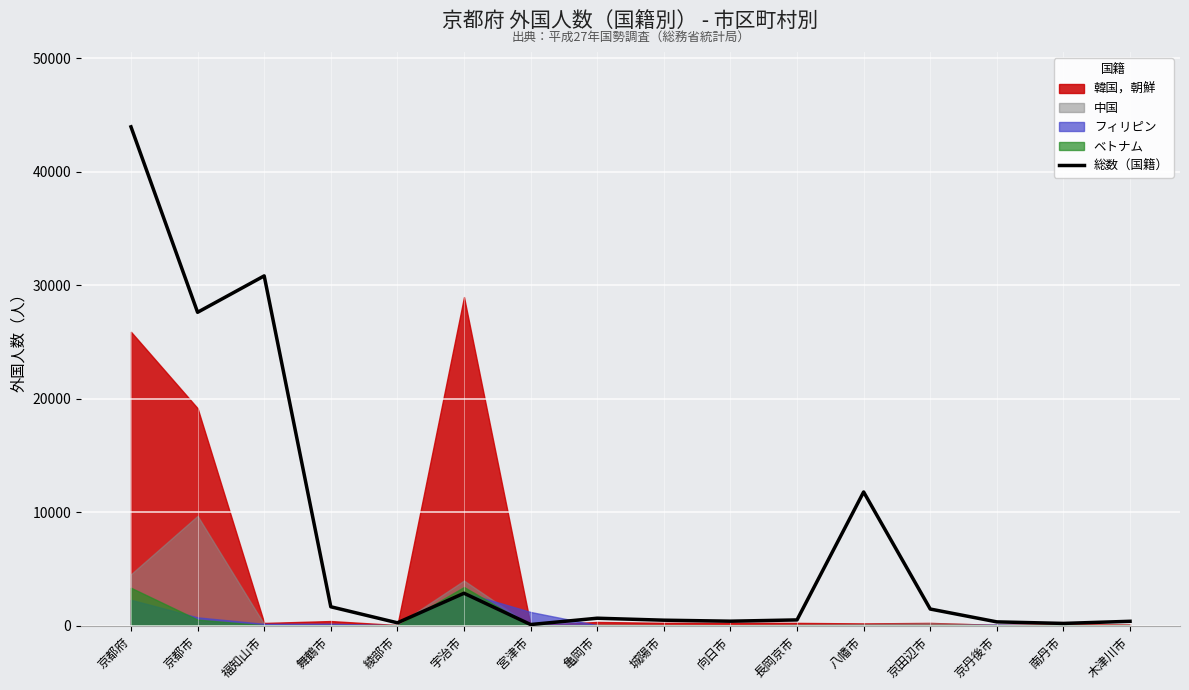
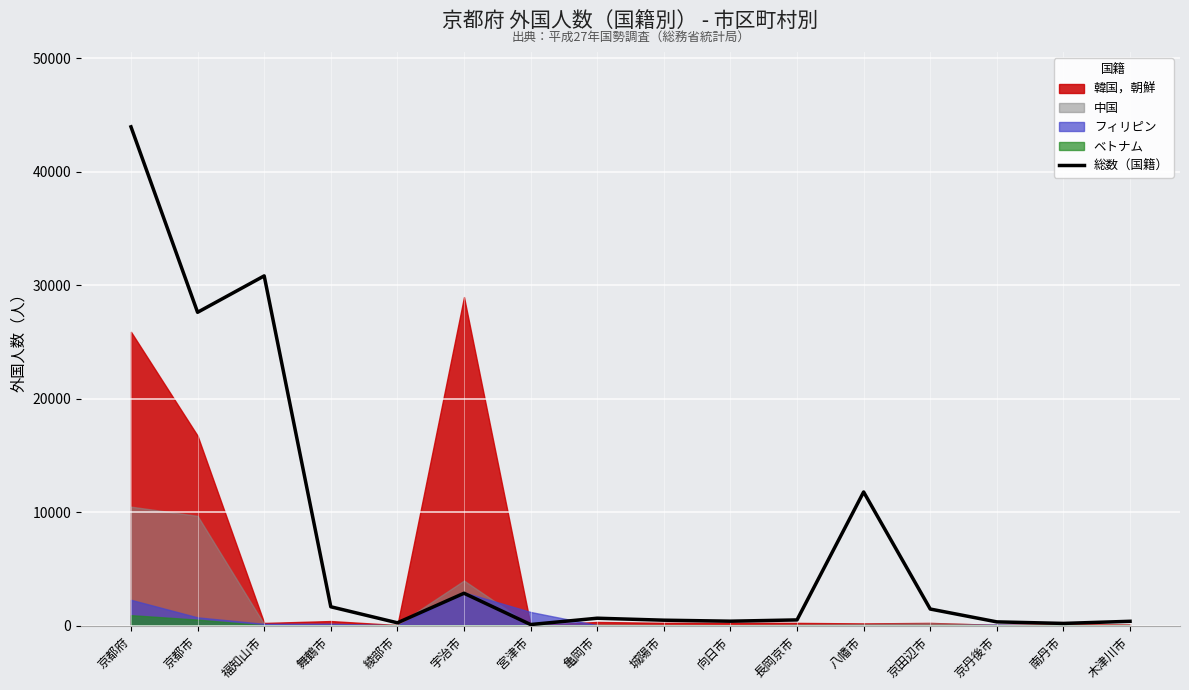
  {
    "総数（国籍）": {
      "京都府": 43900,
      "京都市": 27600,
      "福知山市": 30800,
      "舞鶴市": 1700,
      "亀岡市": 700,
      "城陽市": 500,
      "長岡京市": 500,
      "八幡市": 11800,
      "京田辺市": 1500,
      "京丹後市": 300,
      "木津川市": 400
    },
    "韓国，朝鮮": {
      "京都府": 25900,
-     "京都市": 19200,
+     "京都市": 16700,
      "舞鶴市": 400,
      "宇治市": 29000
    },
    "中国": {
-     "京都府": 4500,
+     "京都府": 10500,
      "京都市": 9700,
      "宇治市": 4000
    },
    "フィリピン": {
      "京都府": 2300,
      "宮津市": 1200
    },
    "ベトナム": {
-     "京都府": 3300,
-     "宇治市": 3400
+     "京都府": 900,
+     "宇治市": 0
    }
  }
